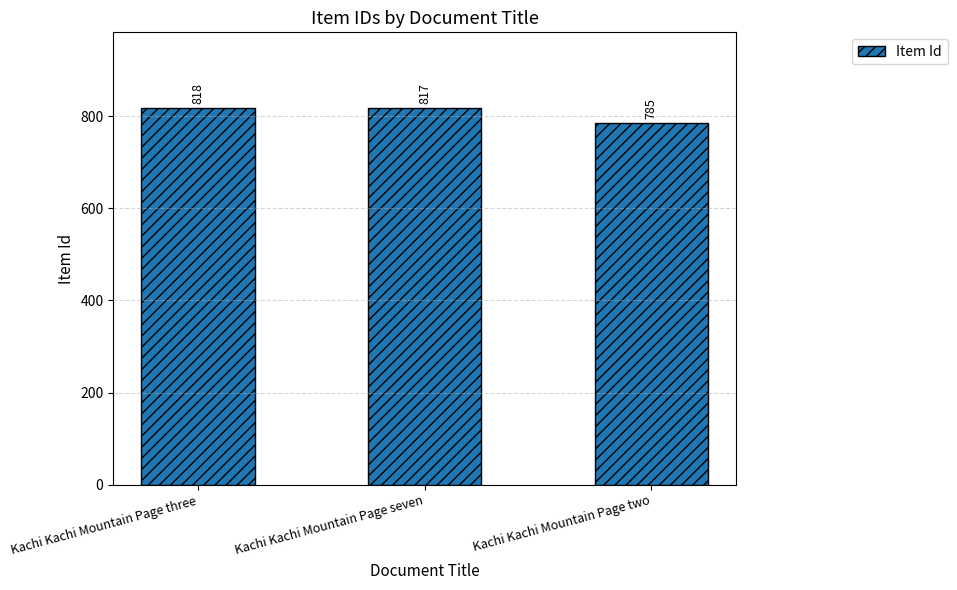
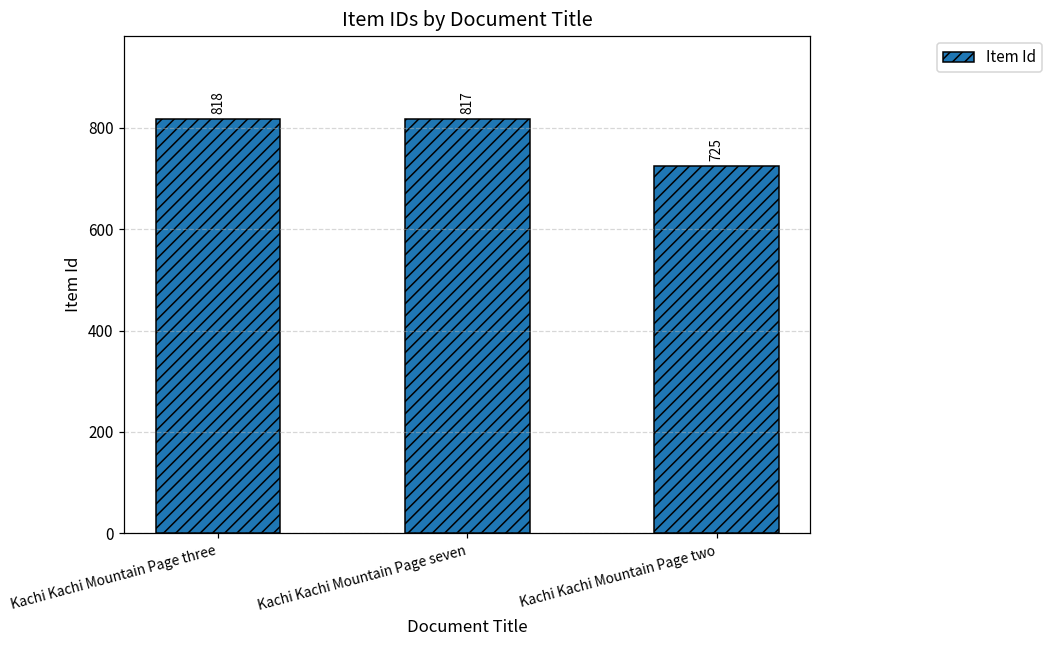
  {
    "Kachi Kachi Mountain Page three": 818,
    "Kachi Kachi Mountain Page seven": 817,
-   "Kachi Kachi Mountain Page two": 785
+   "Kachi Kachi Mountain Page two": 725
  }
